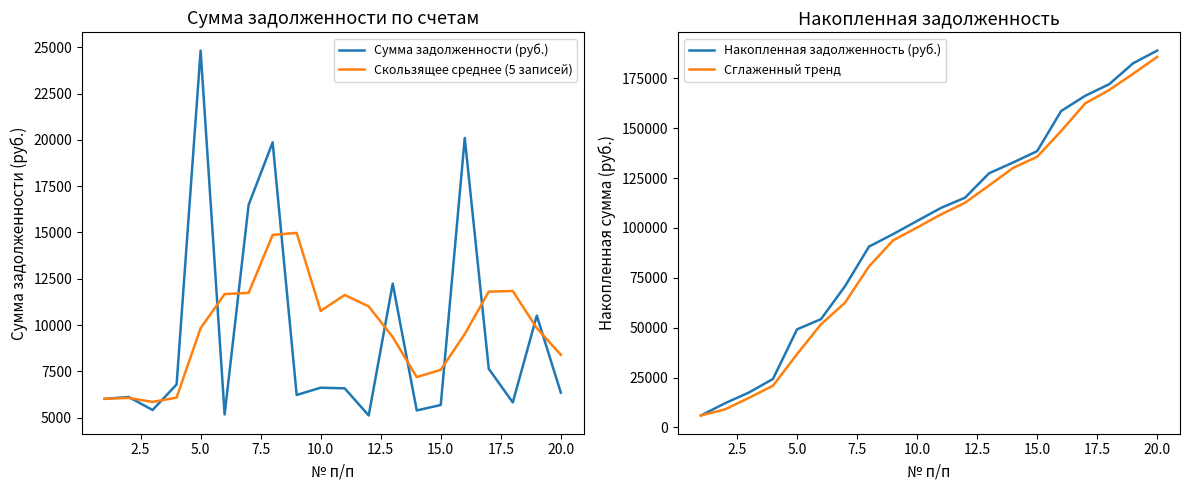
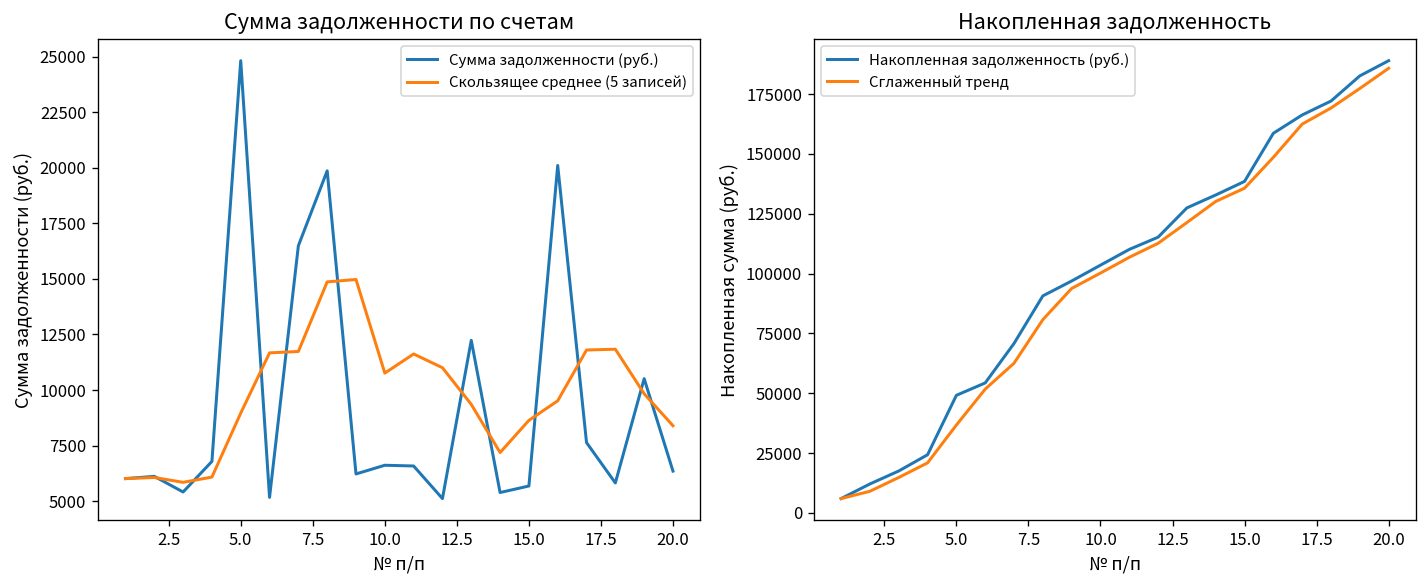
  {
    "Сумма задолженности по счетам": {
      "Сумма задолженности (руб.)": {
        "5.0": 24800,
        "10.0": 6600,
        "15.0": 5700,
        "20.0": 6300
      },
      "Скользящее среднее (5 записей)": {
-       "5.0": 9800,
+       "5.0": 9000,
        "10.0": 10800,
-       "15.0": 7600,
+       "15.0": 8600,
        "20.0": 8400
      }
    },
    "Накопленная задолженность": {
      "Накопленная задолженность (руб.)": {
        "5.0": 49000,
        "10.0": 104000,
        "15.0": 138000,
        "20.0": 189000
      },
      "Сглаженный тренд": {
        "5.0": 37000,
        "10.0": 100000,
        "15.0": 136000,
        "20.0": 186000
      }
    }
  }
